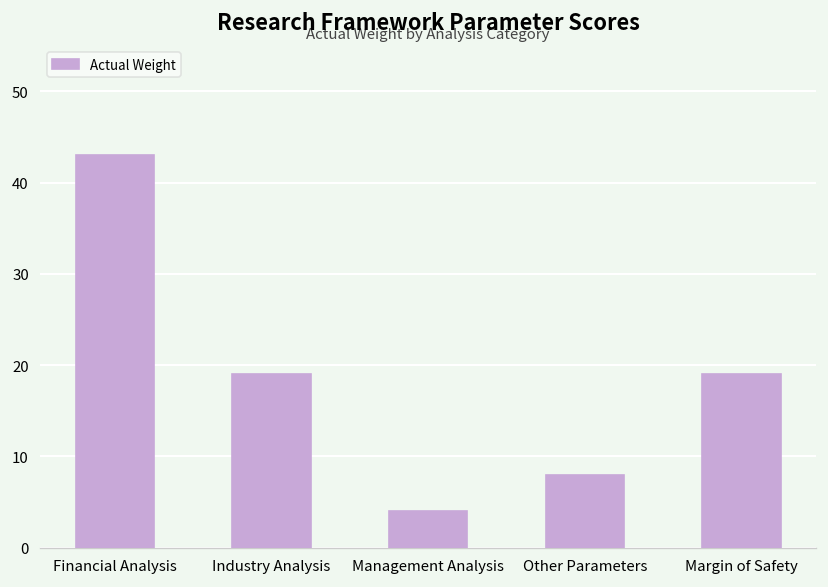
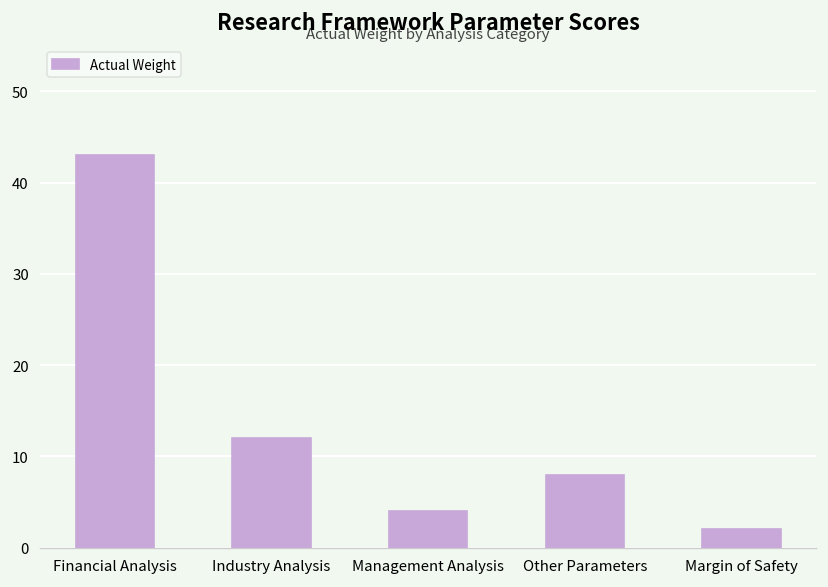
  {
    "Financial Analysis": 43,
-   "Industry Analysis": 19,
+   "Industry Analysis": 12,
    "Management Analysis": 4,
    "Other Parameters": 8,
-   "Margin of Safety": 19
+   "Margin of Safety": 2
  }
